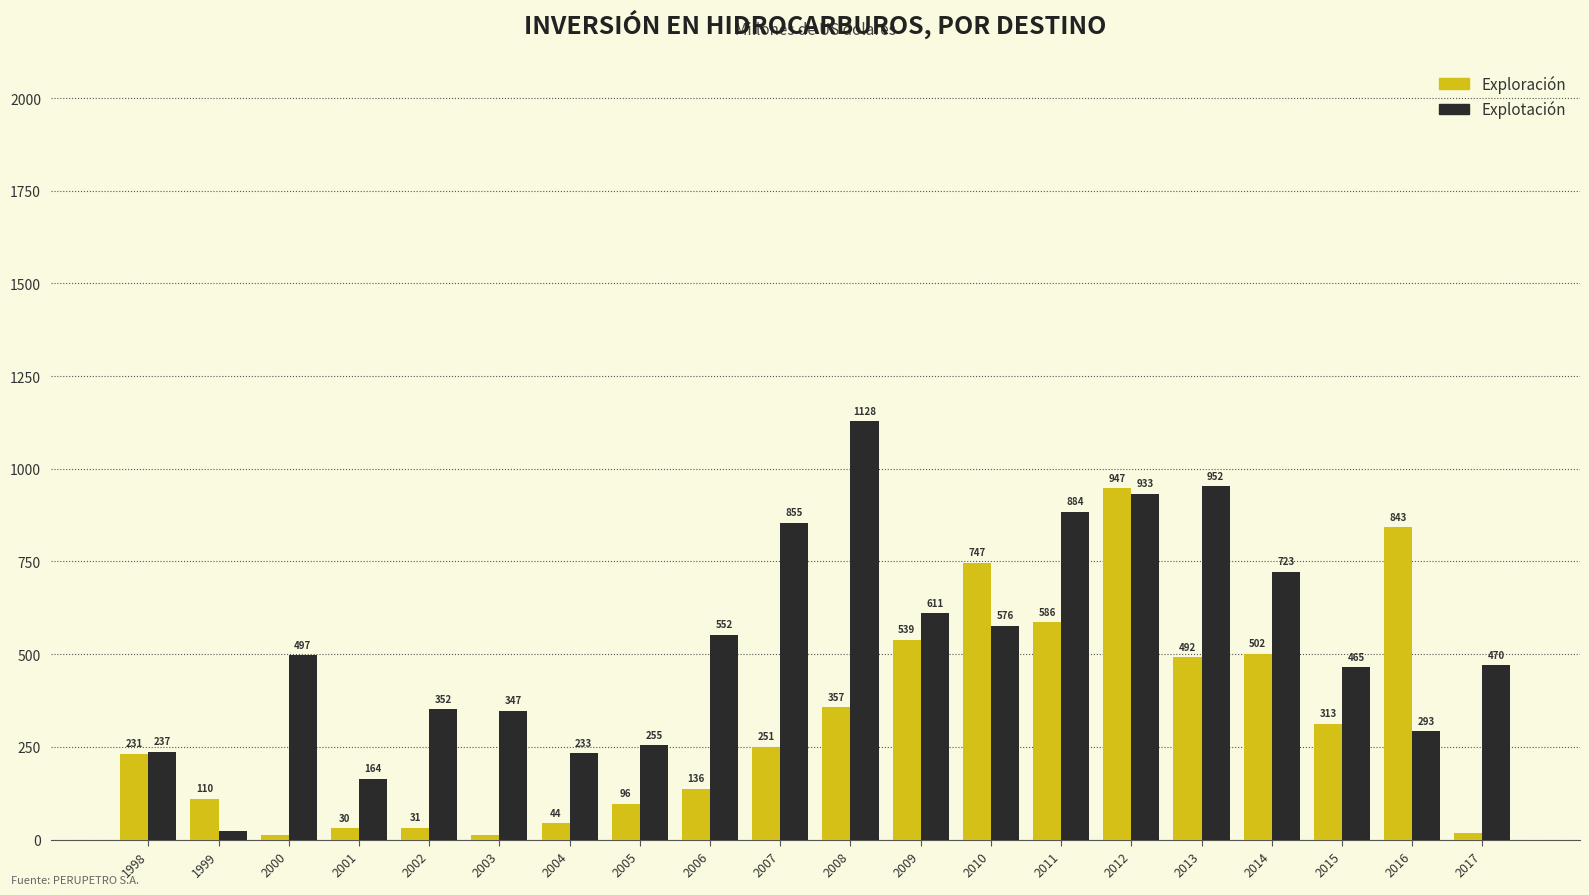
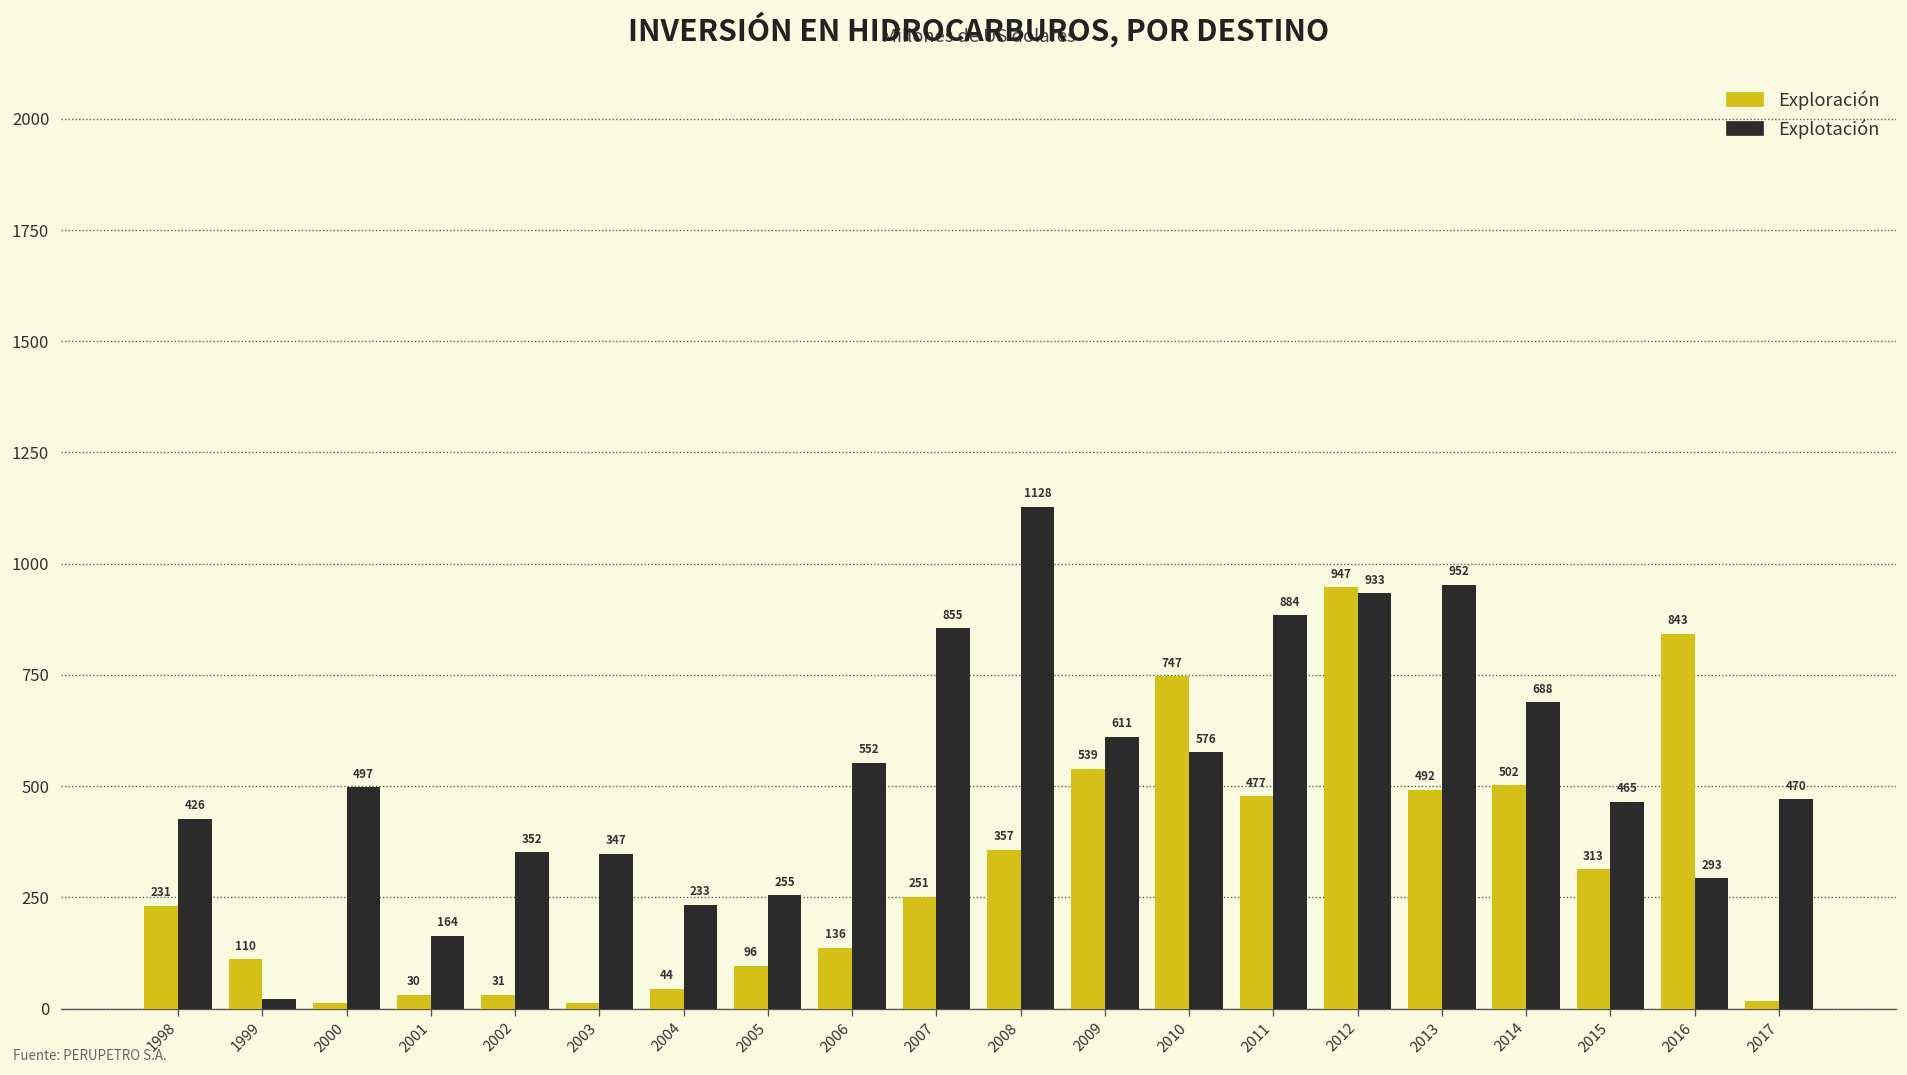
  {
    "Exploración": {
      "1998": 231,
      "1999": 110,
      "2001": 30,
      "2002": 31,
      "2004": 44,
      "2005": 96,
      "2006": 136,
      "2007": 251,
      "2008": 357,
      "2009": 539,
      "2010": 747,
-     "2011": 586,
+     "2011": 477,
      "2012": 947,
      "2013": 492,
      "2014": 502,
      "2015": 313,
      "2016": 843
    },
    "Explotación": {
-     "1998": 237,
+     "1998": 426,
      "2000": 497,
      "2001": 164,
      "2002": 352,
      "2003": 347,
      "2004": 233,
      "2005": 255,
      "2006": 552,
      "2007": 855,
      "2008": 1128,
      "2009": 611,
      "2010": 576,
      "2011": 884,
      "2012": 933,
      "2013": 952,
-     "2014": 723,
+     "2014": 688,
      "2015": 465,
      "2016": 293,
      "2017": 470
    }
  }
